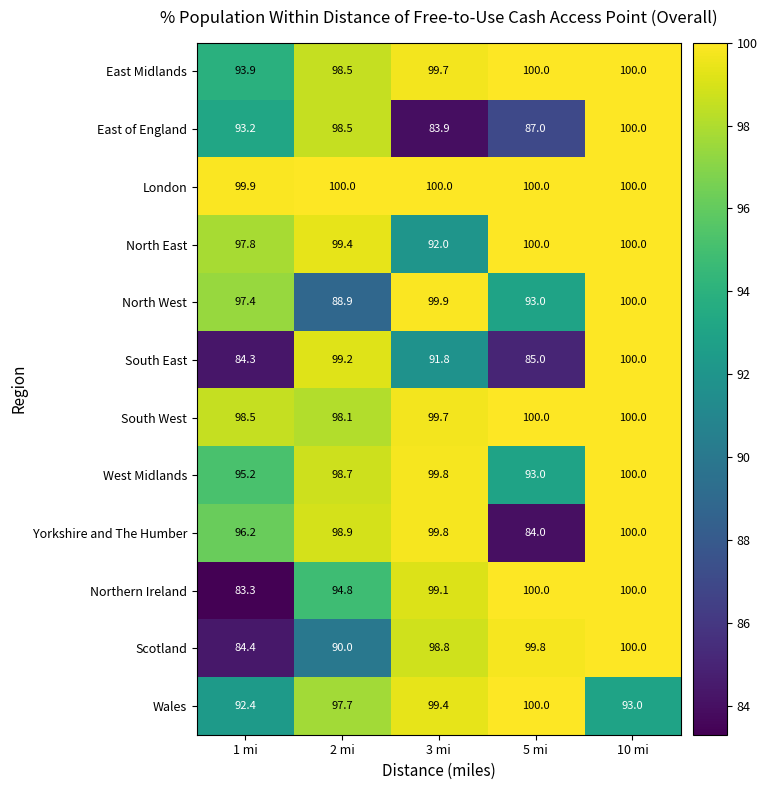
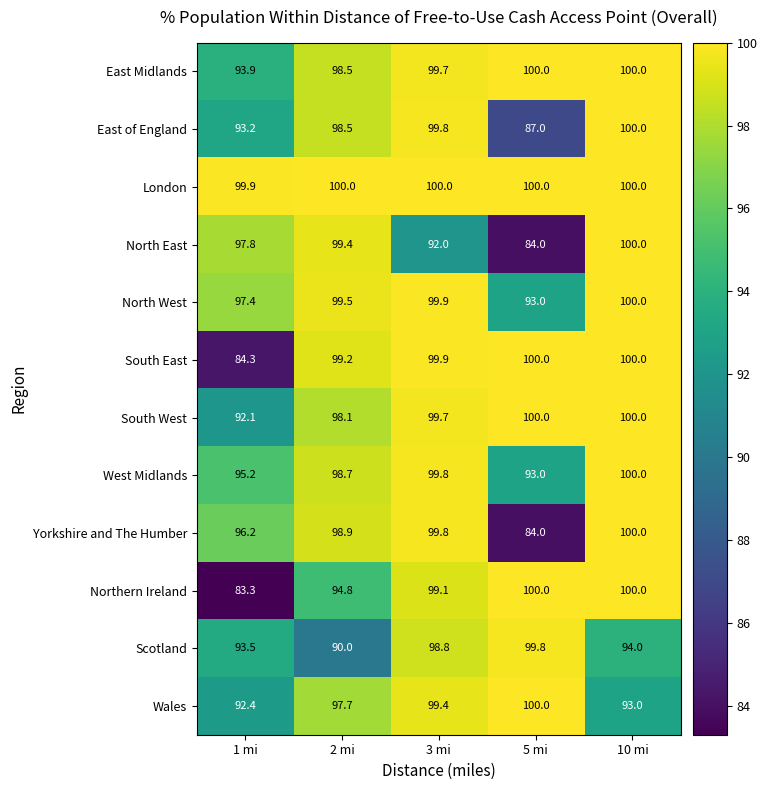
  {
    "East Midlands": {
      "1 mi": 93.9,
      "2 mi": 98.5,
      "3 mi": 99.7,
      "5 mi": 100.0,
      "10 mi": 100.0
    },
    "East of England": {
      "1 mi": 93.2,
      "2 mi": 98.5,
-     "3 mi": 83.9,
+     "3 mi": 99.8,
      "5 mi": 87.0,
      "10 mi": 100.0
    },
    "London": {
      "1 mi": 99.9,
      "2 mi": 100.0,
      "3 mi": 100.0,
      "5 mi": 100.0,
      "10 mi": 100.0
    },
    "North East": {
      "1 mi": 97.8,
      "2 mi": 99.4,
      "3 mi": 92.0,
-     "5 mi": 100.0,
+     "5 mi": 84.0,
      "10 mi": 100.0
    },
    "North West": {
      "1 mi": 97.4,
-     "2 mi": 88.9,
+     "2 mi": 99.5,
      "3 mi": 99.9,
      "5 mi": 93.0,
      "10 mi": 100.0
    },
    "South East": {
      "1 mi": 84.3,
      "2 mi": 99.2,
-     "3 mi": 91.8,
-     "5 mi": 85.0,
+     "3 mi": 99.9,
+     "5 mi": 100.0,
      "10 mi": 100.0
    },
    "South West": {
-     "1 mi": 98.5,
+     "1 mi": 92.1,
      "2 mi": 98.1,
      "3 mi": 99.7,
      "5 mi": 100.0,
      "10 mi": 100.0
    },
    "West Midlands": {
      "1 mi": 95.2,
      "2 mi": 98.7,
      "3 mi": 99.8,
      "5 mi": 93.0,
      "10 mi": 100.0
    },
    "Yorkshire and The Humber": {
      "1 mi": 96.2,
      "2 mi": 98.9,
      "3 mi": 99.8,
      "5 mi": 84.0,
      "10 mi": 100.0
    },
    "Northern Ireland": {
      "1 mi": 83.3,
      "2 mi": 94.8,
      "3 mi": 99.1,
      "5 mi": 100.0,
      "10 mi": 100.0
    },
    "Scotland": {
-     "1 mi": 84.4,
+     "1 mi": 93.5,
      "2 mi": 90.0,
      "3 mi": 98.8,
      "5 mi": 99.8,
-     "10 mi": 100.0
+     "10 mi": 94.0
    },
    "Wales": {
      "1 mi": 92.4,
      "2 mi": 97.7,
      "3 mi": 99.4,
      "5 mi": 100.0,
      "10 mi": 93.0
    }
  }
